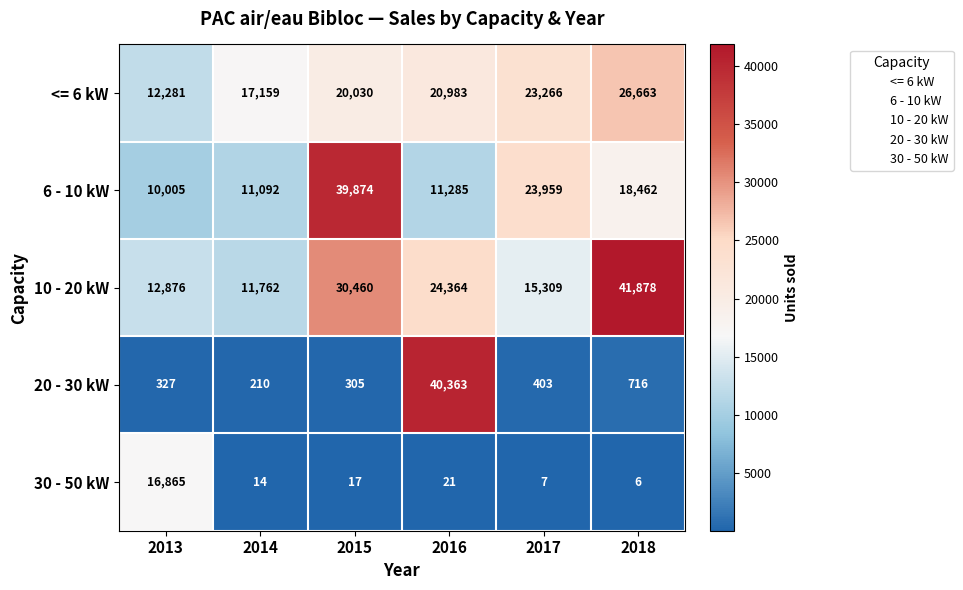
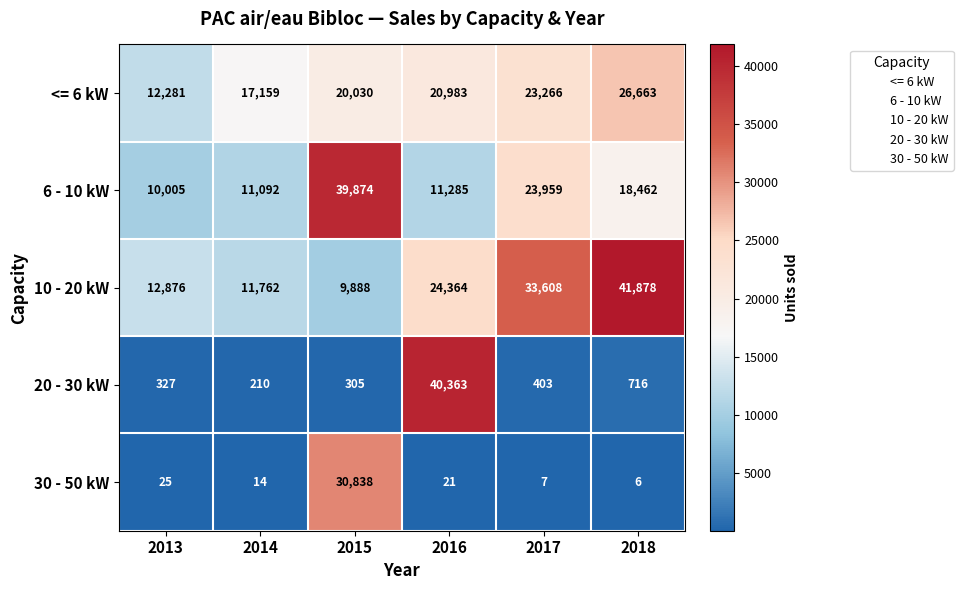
  {
    "<= 6 kW": {
      "2013": "12,281",
      "2014": "17,159",
      "2015": "20,030",
      "2016": "20,983",
      "2017": "23,266",
      "2018": "26,663"
    },
    "6 - 10 kW": {
      "2013": "10,005",
      "2014": "11,092",
      "2015": "39,874",
      "2016": "11,285",
      "2017": "23,959",
      "2018": "18,462"
    },
    "10 - 20 kW": {
      "2013": "12,876",
      "2014": "11,762",
-     "2015": "30,460",
+     "2015": "9,888",
      "2016": "24,364",
-     "2017": "15,309",
+     "2017": "33,608",
      "2018": "41,878"
    },
    "20 - 30 kW": {
      "2013": "327",
      "2014": "210",
      "2015": "305",
      "2016": "40,363",
      "2017": "403",
      "2018": "716"
    },
    "30 - 50 kW": {
-     "2013": "16,865",
+     "2013": "25",
      "2014": "14",
-     "2015": "17",
+     "2015": "30,838",
      "2016": "21",
      "2017": "7",
      "2018": "6"
    }
  }
